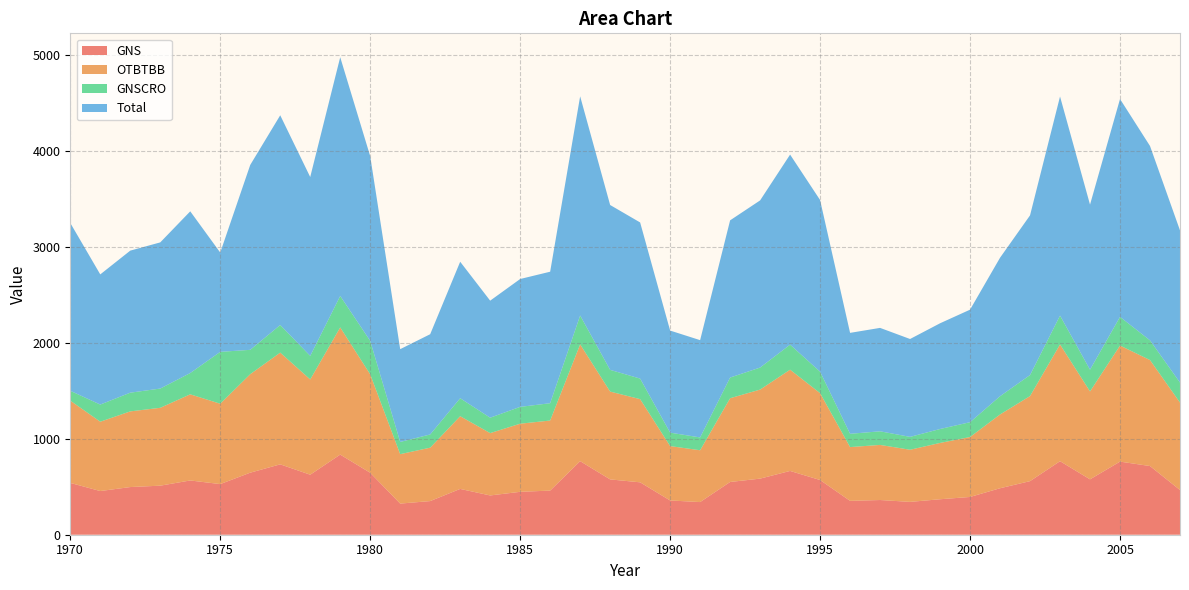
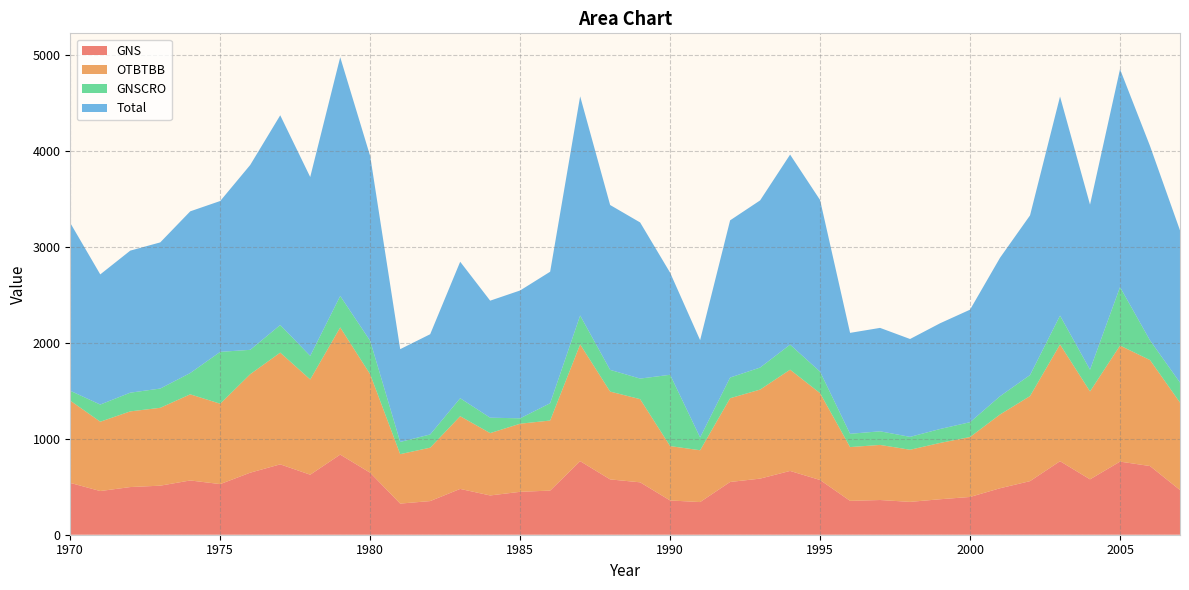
  {
    "GNSCRO": {
      "1970": 100,
      "1975": 500,
      "1980": 300,
-     "1985": 200,
-     "1990": 100,
+     "1985": 100,
+     "1990": 700,
      "1995": 200,
      "2000": 200,
-     "2005": 300
+     "2005": 600
    },
    "Total": {
      "1970": 1800,
-     "1975": 1000,
+     "1975": 1600,
      "1980": 1900,
      "1985": 1300,
      "1990": 1100,
      "1995": 1800,
      "2000": 1200,
      "2005": 2300
    }
  }
